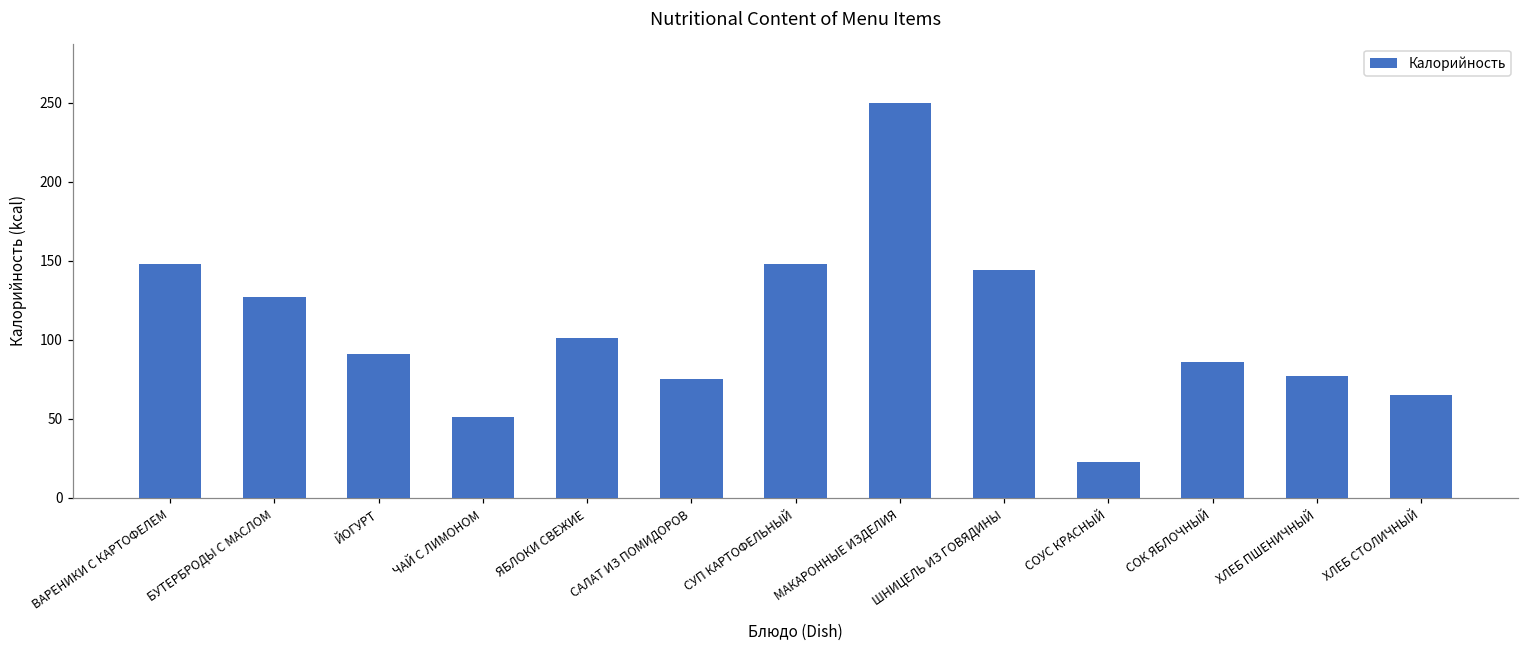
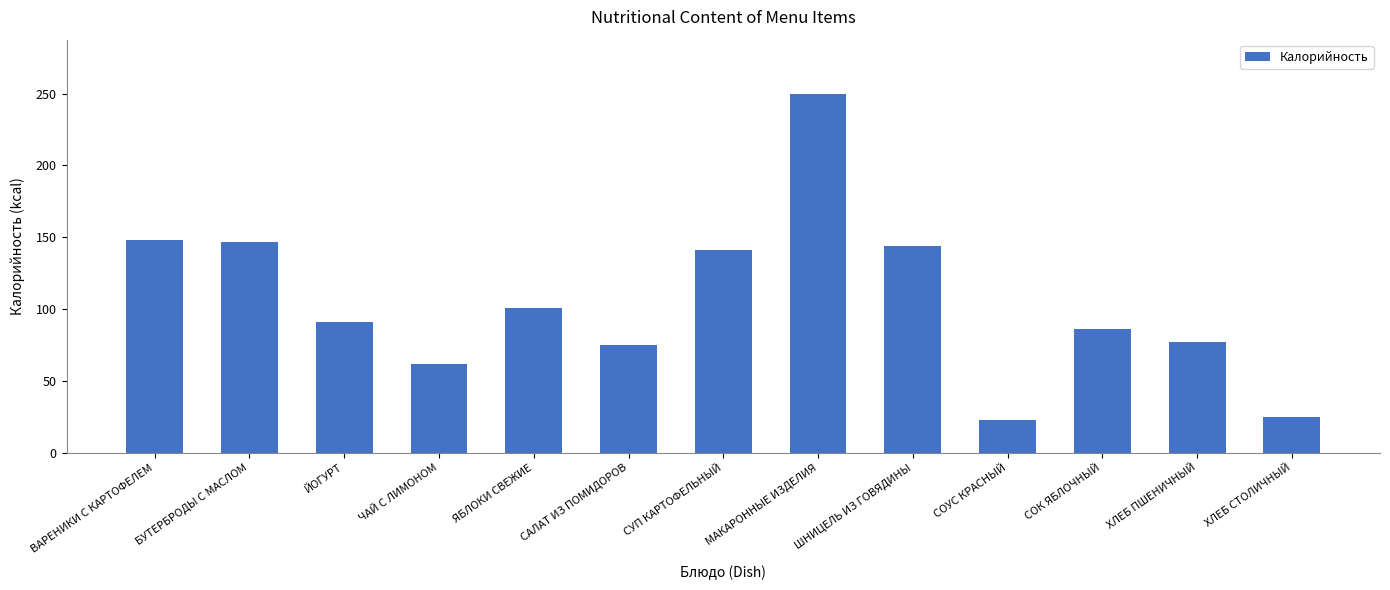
  {
    "ВАРЕНИКИ С КАРТОФЕЛЕМ": 148,
-   "БУТЕРБРОДЫ С МАСЛОМ": 127,
+   "БУТЕРБРОДЫ С МАСЛОМ": 147,
    "ЙОГУРТ": 91,
-   "ЧАЙ С ЛИМОНОМ": 51,
+   "ЧАЙ С ЛИМОНОМ": 62,
    "ЯБЛОКИ СВЕЖИЕ": 101,
    "САЛАТ ИЗ ПОМИДОРОВ": 75,
-   "СУП КАРТОФЕЛЬНЫЙ": 148,
+   "СУП КАРТОФЕЛЬНЫЙ": 141,
    "МАКАРОННЫЕ ИЗДЕЛИЯ": 250,
    "ШНИЦЕЛЬ ИЗ ГОВЯДИНЫ": 144,
    "СОУС КРАСНЫЙ": 23,
    "СОК ЯБЛОЧНЫЙ": 86,
    "ХЛЕБ ПШЕНИЧНЫЙ": 77,
-   "ХЛЕБ СТОЛИЧНЫЙ": 65
+   "ХЛЕБ СТОЛИЧНЫЙ": 25
  }
